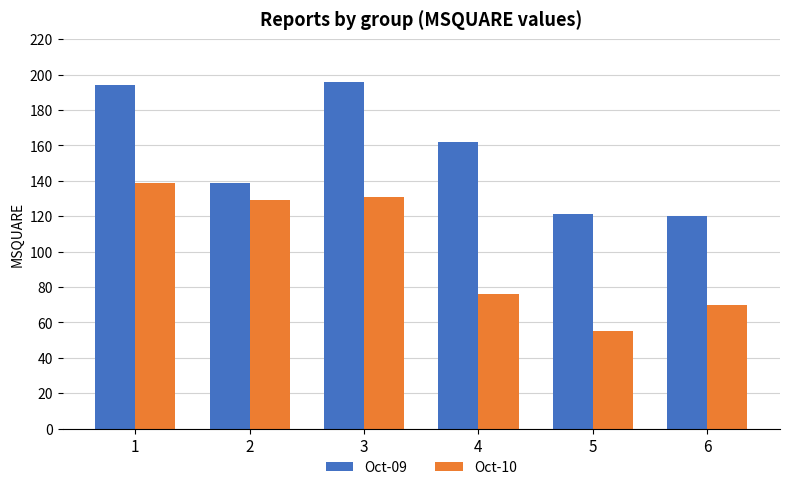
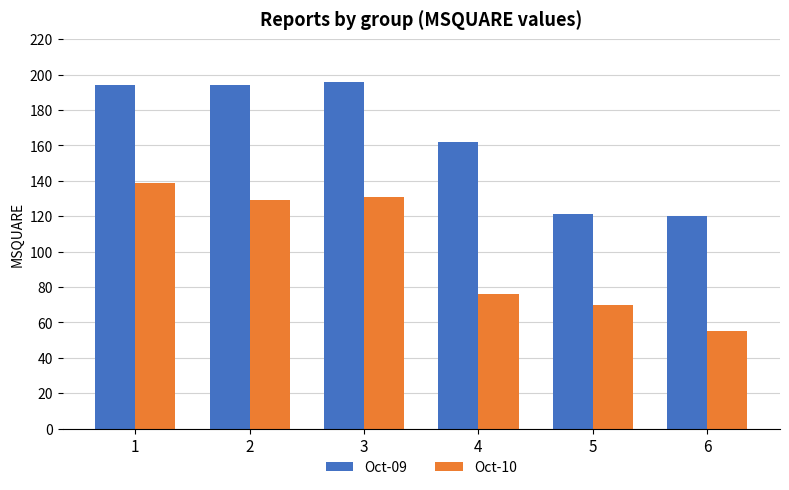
  {
    "Oct-09": {
      "1": 194,
-     "2": 139,
+     "2": 194,
      "3": 196,
      "4": 162,
      "5": 121,
      "6": 120
    },
    "Oct-10": {
      "1": 139,
      "2": 129,
      "3": 131,
      "4": 76,
-     "5": 55,
-     "6": 70
+     "5": 70,
+     "6": 55
    }
  }
